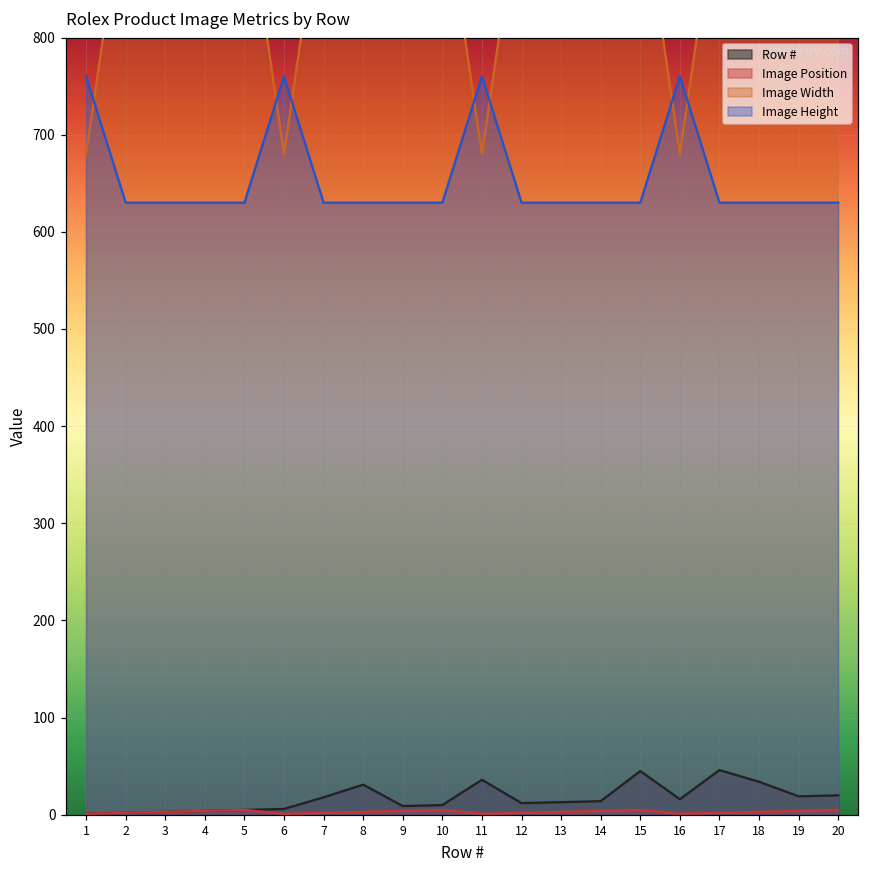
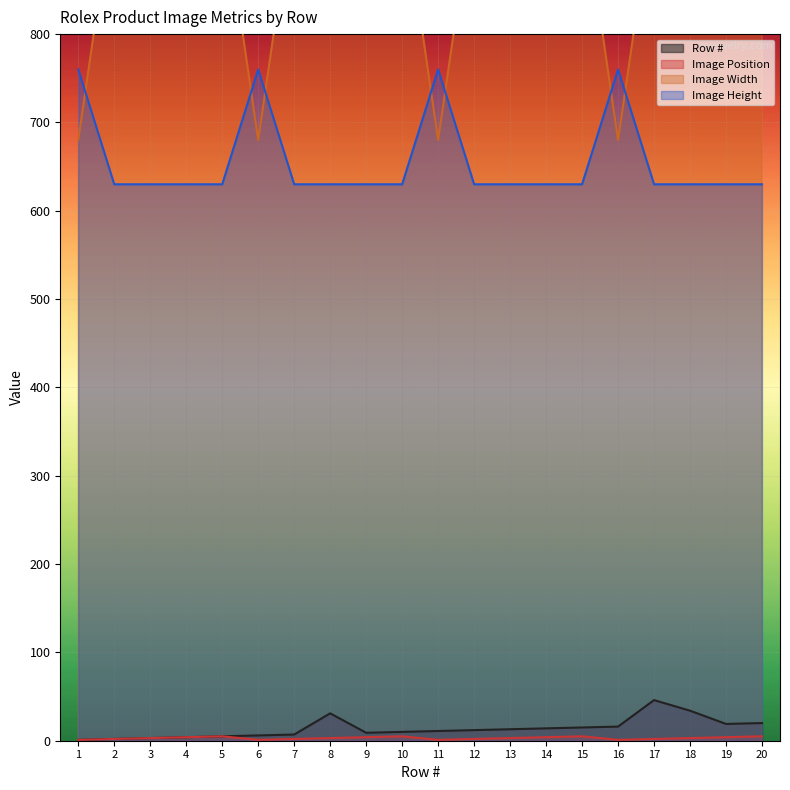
  {
    "Row #": {
      "6": 10,
-     "7": 20,
+     "7": 10,
      "8": 30,
      "9": 10,
      "10": 10,
-     "11": 40,
+     "11": 10,
      "12": 10,
      "13": 10,
      "14": 10,
-     "15": 50,
+     "15": 20,
      "16": 20,
      "17": 50,
      "18": 30,
      "19": 20,
      "20": 20
    },
    "Image Height": {
      "1": 760,
      "2": 630,
      "3": 630,
      "4": 630,
      "5": 630,
      "6": 760,
      "7": 630,
      "8": 630,
      "9": 630,
      "10": 630,
      "11": 760,
      "12": 630,
      "13": 630,
      "14": 630,
      "15": 630,
      "16": 760,
      "17": 630,
      "18": 630,
      "19": 630,
      "20": 630
    }
  }
